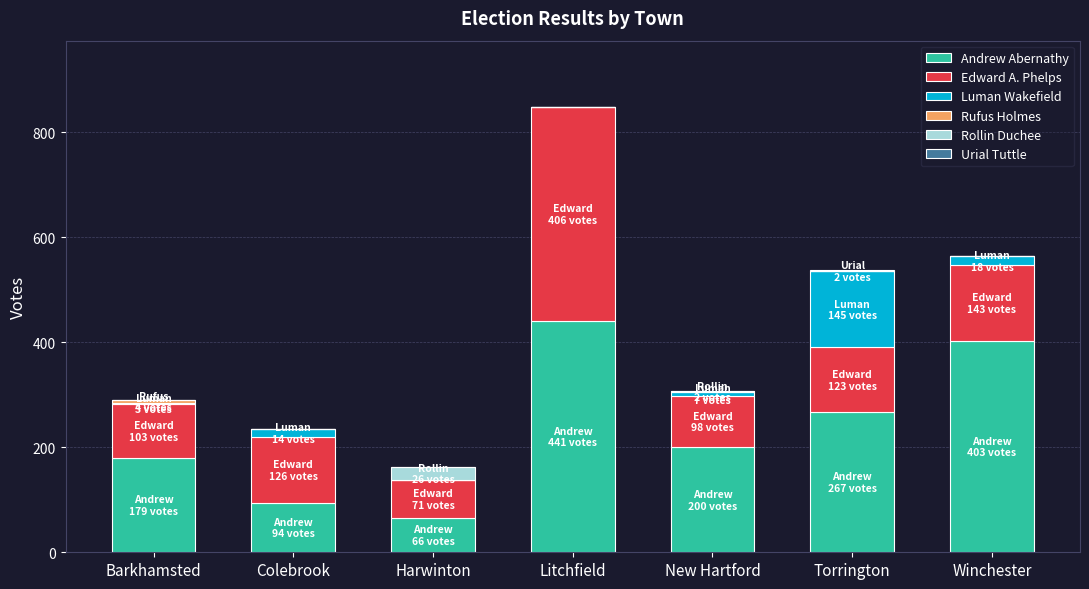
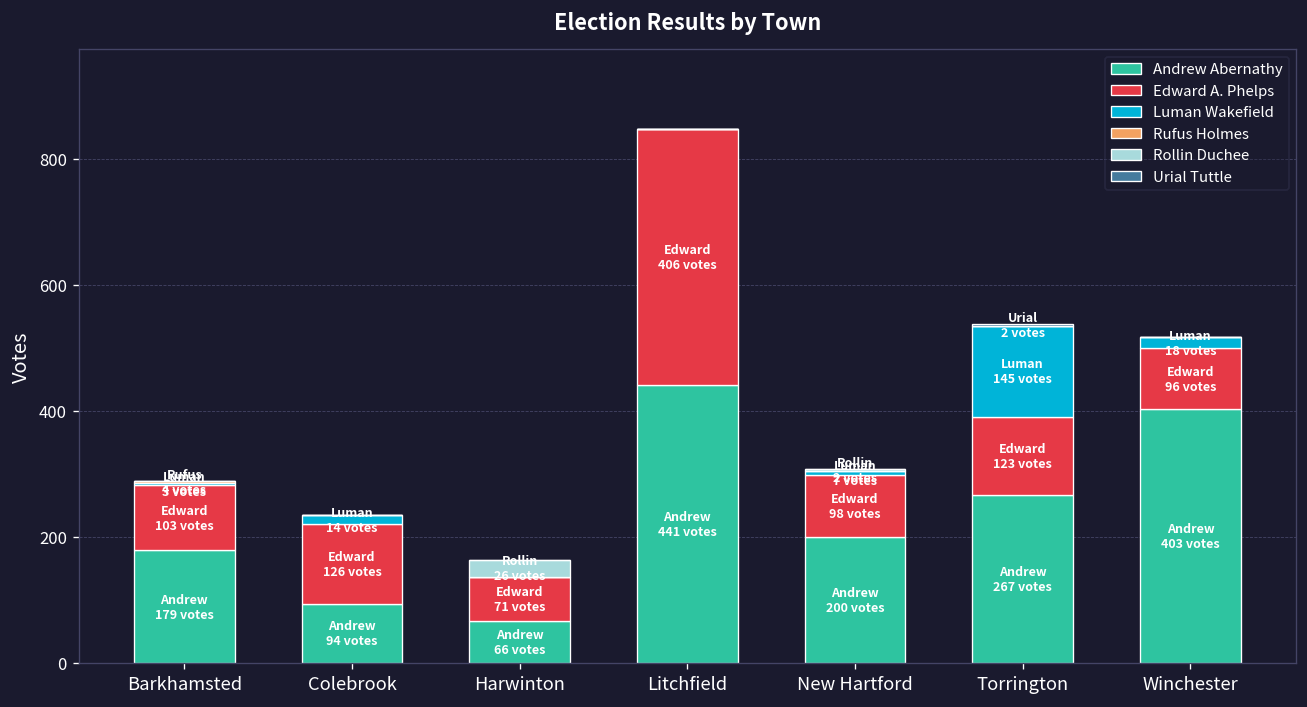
  {
    "Andrew Abernathy": {
      "Barkhamsted": 179,
      "Colebrook": 94,
      "Harwinton": 66,
      "Litchfield": 441,
      "New Hartford": 200,
      "Torrington": 267,
      "Winchester": 403
    },
    "Edward A. Phelps": {
      "Barkhamsted": 103,
      "Colebrook": 126,
      "Harwinton": 71,
      "Litchfield": 406,
      "New Hartford": 98,
      "Torrington": 123,
-     "Winchester": 143
+     "Winchester": 96
    },
    "Luman Wakefield": {
      "Colebrook": 14,
      "Torrington": 145,
      "Winchester": 18
    },
    "Rufus Holmes": {
      "Colebrook": 0,
      "Harwinton": 0,
      "Litchfield": 0,
      "New Hartford": 0,
      "Torrington": 0,
      "Winchester": 0
    },
    "Rollin Duchee": {
      "Harwinton": 26
    },
    "Urial Tuttle": {
      "Torrington": 2
    }
  }
